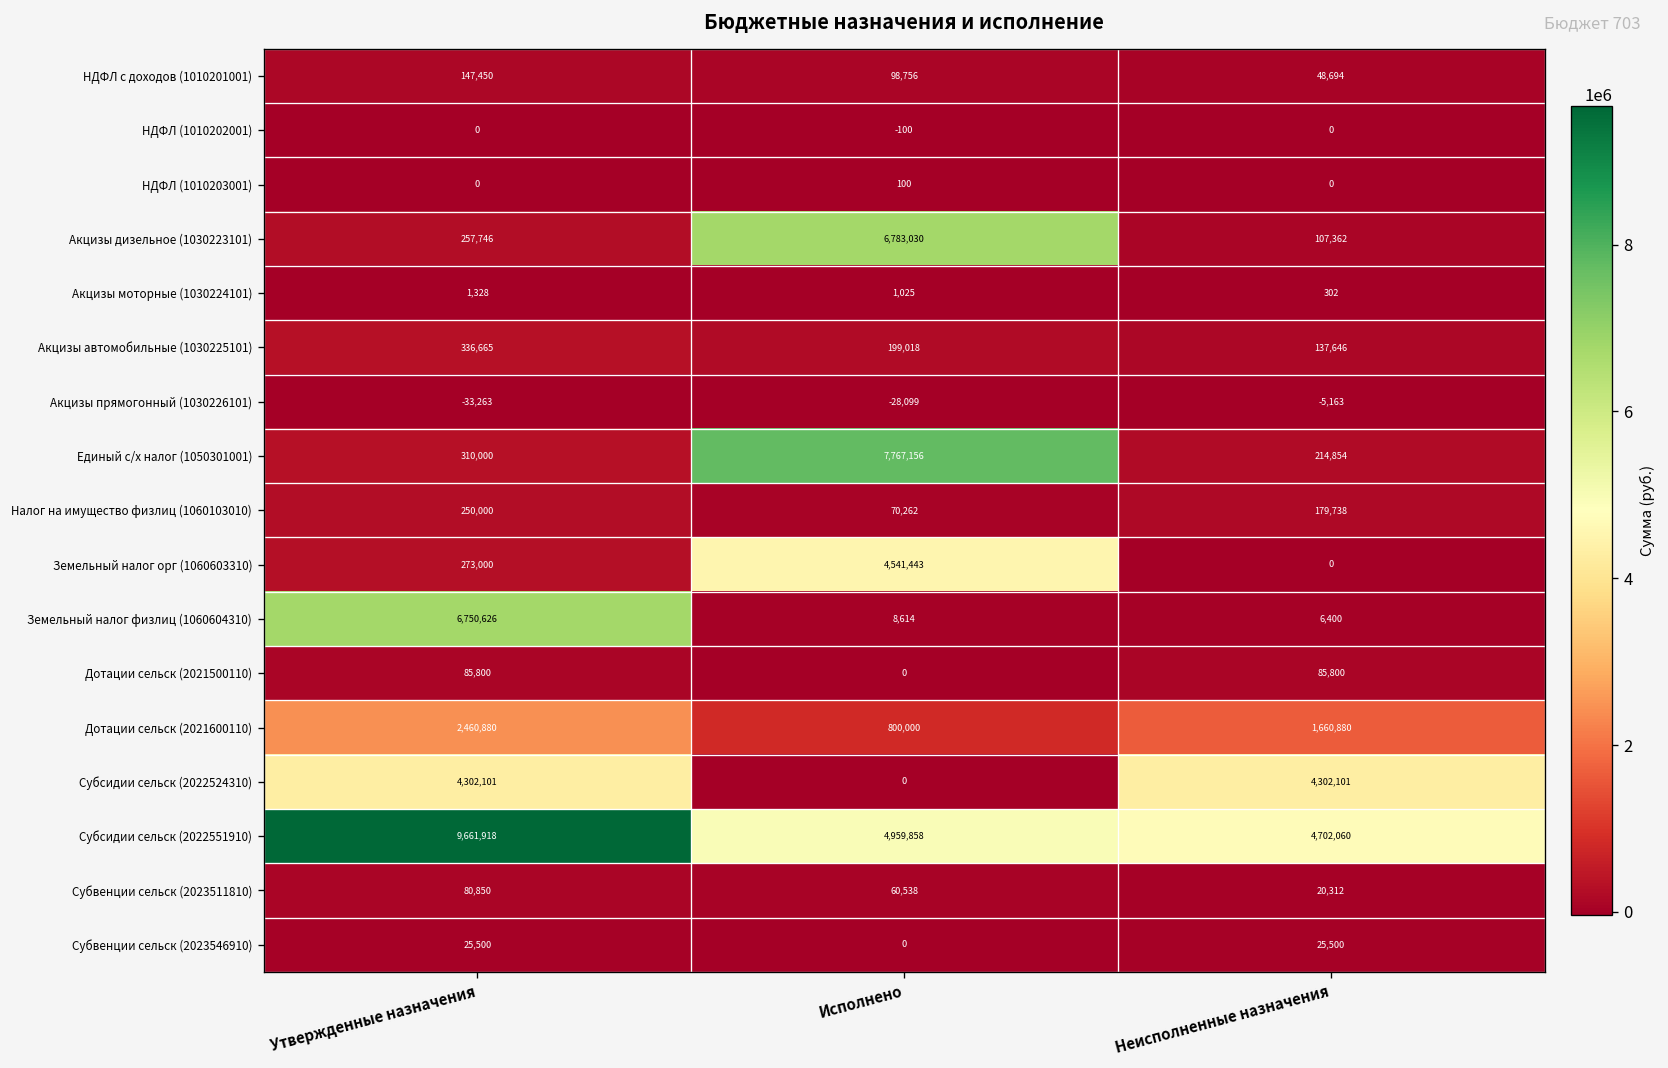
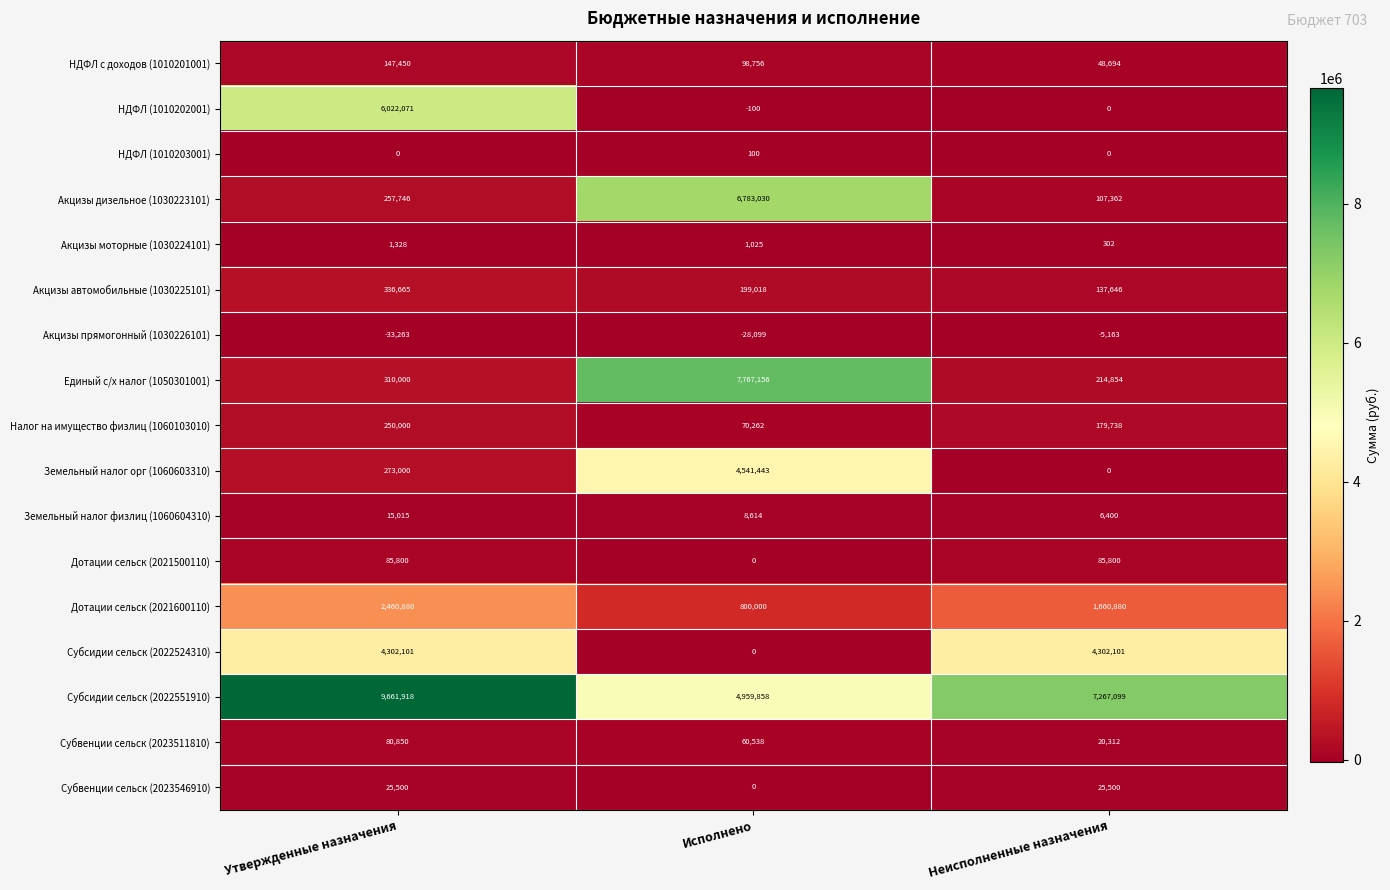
  {
    "НДФЛ с доходов (1010201001)": {
      "Утвержденные назначения": "147,450",
      "Исполнено": "98,756",
      "Неисполненные назначения": "48,694"
    },
    "НДФЛ (1010202001)": {
-     "Утвержденные назначения": "0",
+     "Утвержденные назначения": "6,022,071",
      "Исполнено": "-100",
      "Неисполненные назначения": "0"
    },
    "НДФЛ (1010203001)": {
      "Утвержденные назначения": "0",
      "Исполнено": "100",
      "Неисполненные назначения": "0"
    },
    "Акцизы дизельное (1030223101)": {
      "Утвержденные назначения": "257,746",
      "Исполнено": "6,783,030",
      "Неисполненные назначения": "107,362"
    },
    "Акцизы моторные (1030224101)": {
      "Утвержденные назначения": "1,328",
      "Исполнено": "1,025",
      "Неисполненные назначения": "302"
    },
    "Акцизы автомобильные (1030225101)": {
      "Утвержденные назначения": "336,665",
      "Исполнено": "199,018",
      "Неисполненные назначения": "137,646"
    },
    "Акцизы прямогонный (1030226101)": {
      "Утвержденные назначения": "-33,263",
      "Исполнено": "-28,099",
      "Неисполненные назначения": "-5,163"
    },
    "Единый с/х налог (1050301001)": {
      "Утвержденные назначения": "310,000",
      "Исполнено": "7,767,156",
      "Неисполненные назначения": "214,854"
    },
    "Налог на имущество физлиц (1060103010)": {
      "Утвержденные назначения": "250,000",
      "Исполнено": "70,262",
      "Неисполненные назначения": "179,738"
    },
    "Земельный налог орг (1060603310)": {
      "Утвержденные назначения": "273,000",
      "Исполнено": "4,541,443",
      "Неисполненные назначения": "0"
    },
    "Земельный налог физлиц (1060604310)": {
-     "Утвержденные назначения": "6,750,626",
+     "Утвержденные назначения": "15,015",
      "Исполнено": "8,614",
      "Неисполненные назначения": "6,400"
    },
    "Дотации сельск (2021500110)": {
      "Утвержденные назначения": "85,800",
      "Исполнено": "0",
      "Неисполненные назначения": "85,800"
    },
    "Дотации сельск (2021600110)": {
      "Утвержденные назначения": "2,460,880",
      "Исполнено": "800,000",
      "Неисполненные назначения": "1,660,880"
    },
    "Субсидии сельск (2022524310)": {
      "Утвержденные назначения": "4,302,101",
      "Исполнено": "0",
      "Неисполненные назначения": "4,302,101"
    },
    "Субсидии сельск (2022551910)": {
      "Утвержденные назначения": "9,661,918",
      "Исполнено": "4,959,858",
-     "Неисполненные назначения": "4,702,060"
+     "Неисполненные назначения": "7,267,099"
    },
    "Субвенции сельск (2023511810)": {
      "Утвержденные назначения": "80,850",
      "Исполнено": "60,538",
      "Неисполненные назначения": "20,312"
    },
    "Субвенции сельск (2023546910)": {
      "Утвержденные назначения": "25,500",
      "Исполнено": "0",
      "Неисполненные назначения": "25,500"
    }
  }
